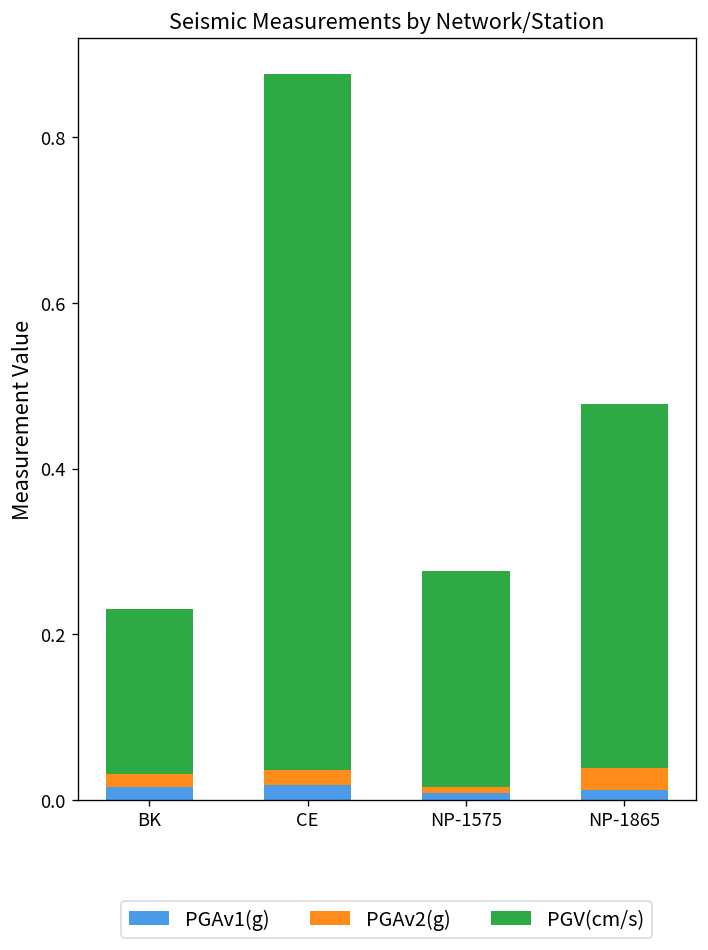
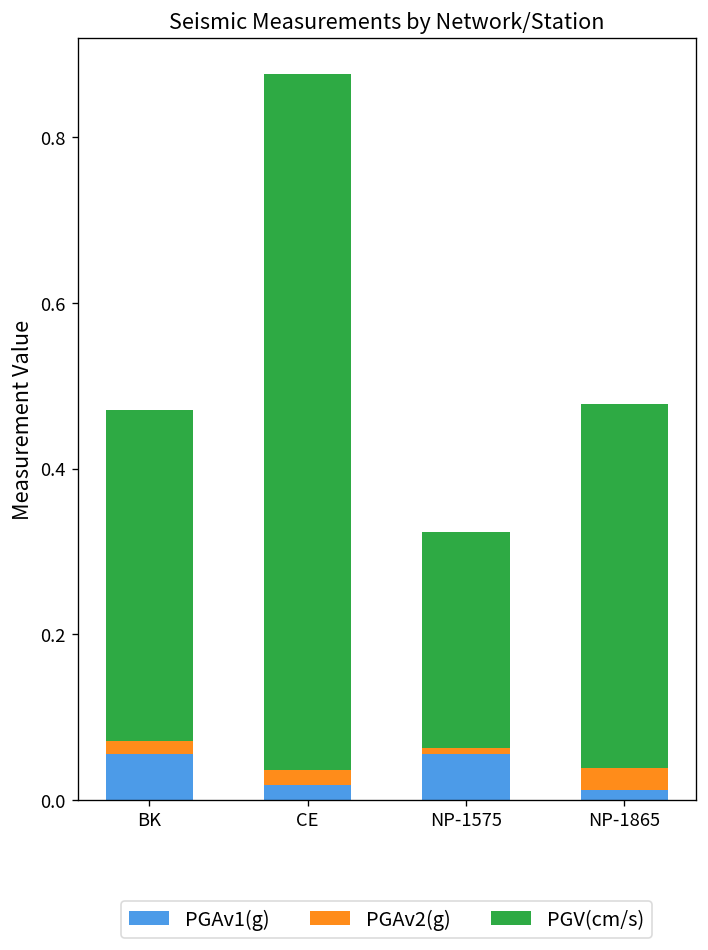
  {
    "PGAv1(g)": {
-     "BK": 0.02,
+     "BK": 0.06,
      "CE": 0.02,
-     "NP-1575": 0.01,
+     "NP-1575": 0.06,
      "NP-1865": 0.01
    },
    "PGAv2(g)": {
      "BK": 0.02,
      "CE": 0.02,
      "NP-1575": 0.01,
      "NP-1865": 0.03
    },
    "PGV(cm/s)": {
-     "BK": 0.2,
+     "BK": 0.4,
      "CE": 0.84,
      "NP-1575": 0.26,
      "NP-1865": 0.44
    }
  }
